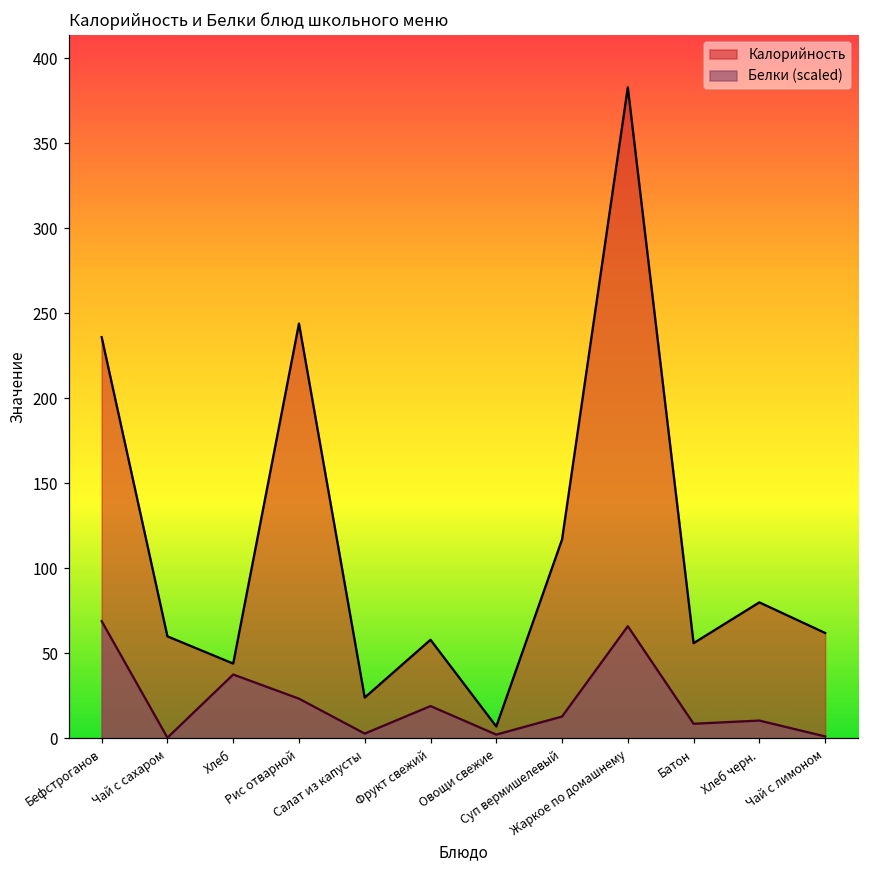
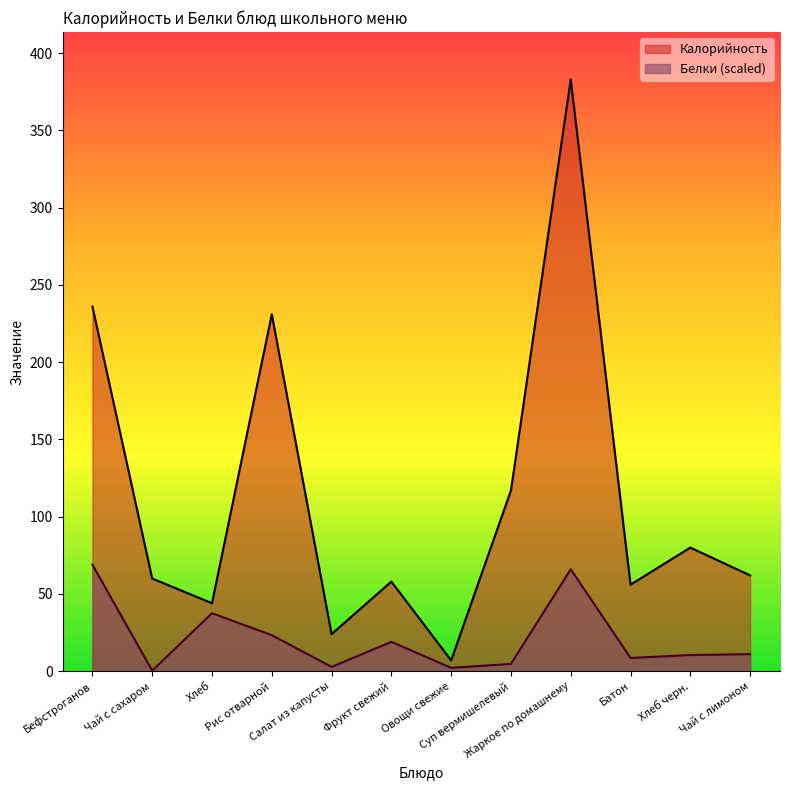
  {
    "Калорийность": {
      "Бефстроганов": 236,
      "Чай с сахаром": 60,
      "Хлеб": 44,
-     "Рис отварной": 244,
+     "Рис отварной": 231,
      "Салат из капусты": 24,
      "Фрукт свежий": 58,
      "Овощи свежие": 7,
      "Суп вермишелевый": 117,
      "Жаркое по домашнему": 383,
      "Батон": 56,
      "Хлеб черн.": 80,
      "Чай с лимоном": 62
    },
    "Белки (scaled)": {
      "Бефстроганов": 69,
      "Чай с сахаром": 0,
      "Хлеб": 38,
      "Рис отварной": 23,
      "Салат из капусты": 3,
      "Фрукт свежий": 19,
      "Овощи свежие": 2,
-     "Суп вермишелевый": 13,
+     "Суп вермишелевый": 5,
      "Жаркое по домашнему": 66,
      "Батон": 9,
      "Хлеб черн.": 10,
-     "Чай с лимоном": 1
+     "Чай с лимоном": 11
    }
  }
